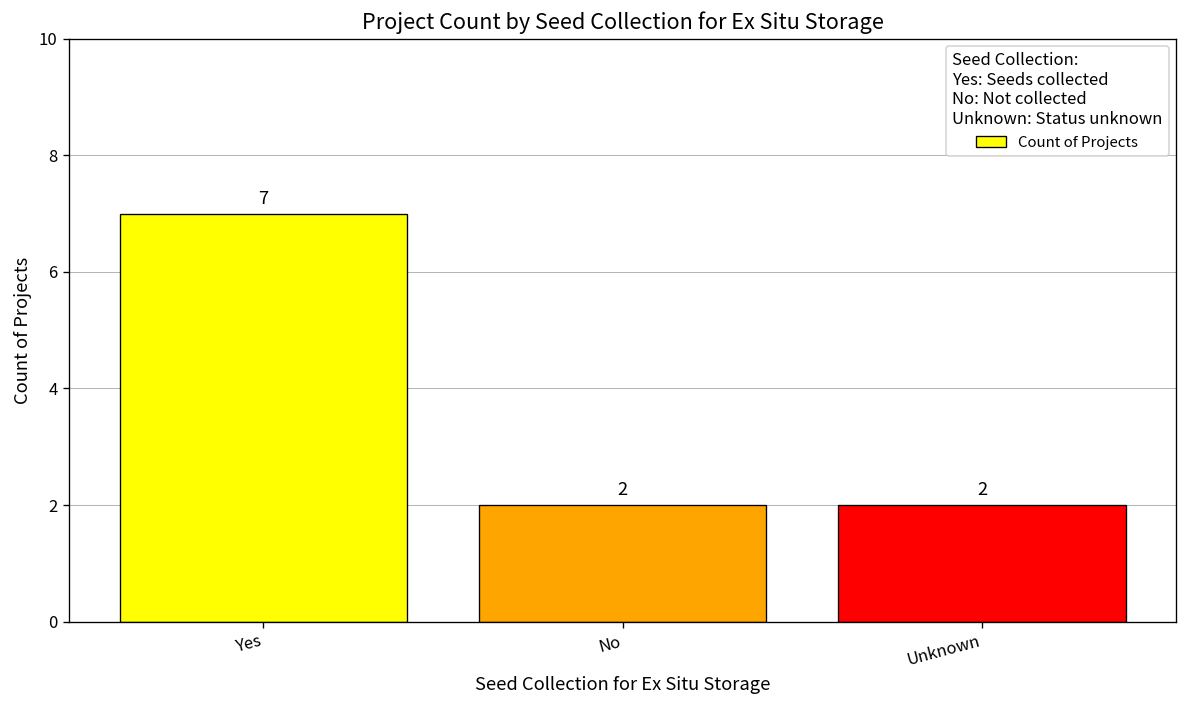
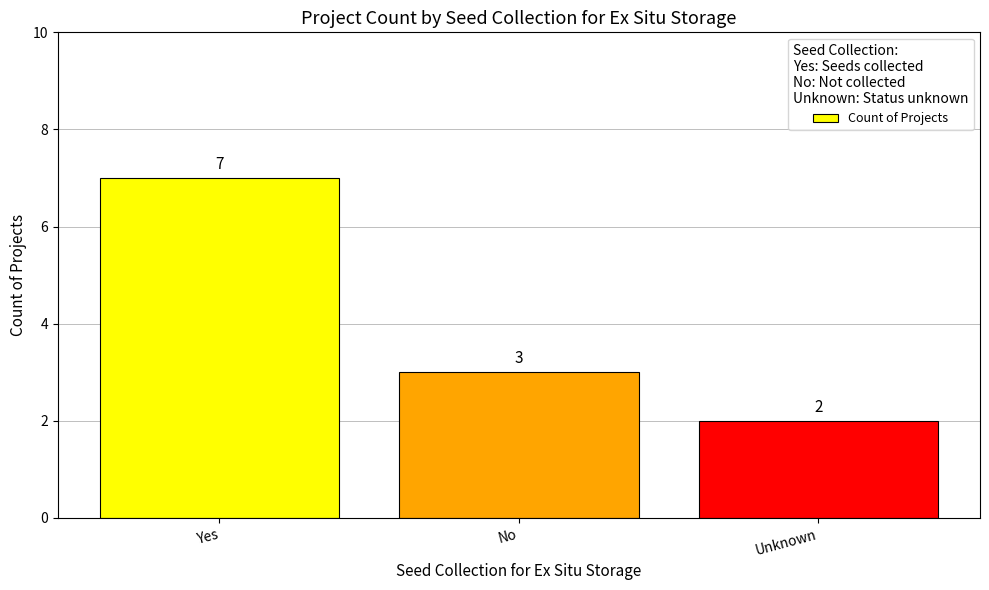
  {
    "Yes": 7,
-   "No": 2,
+   "No": 3,
    "Unknown": 2
  }
